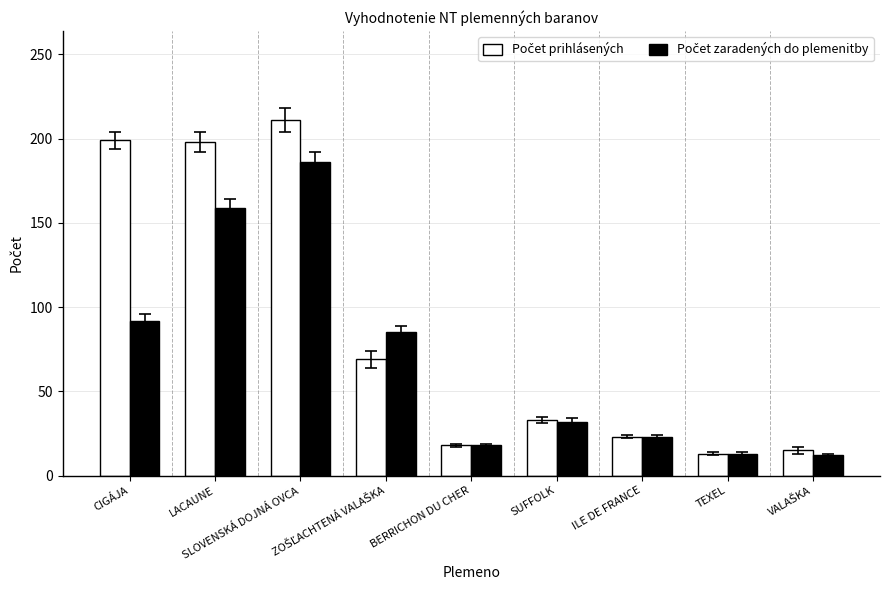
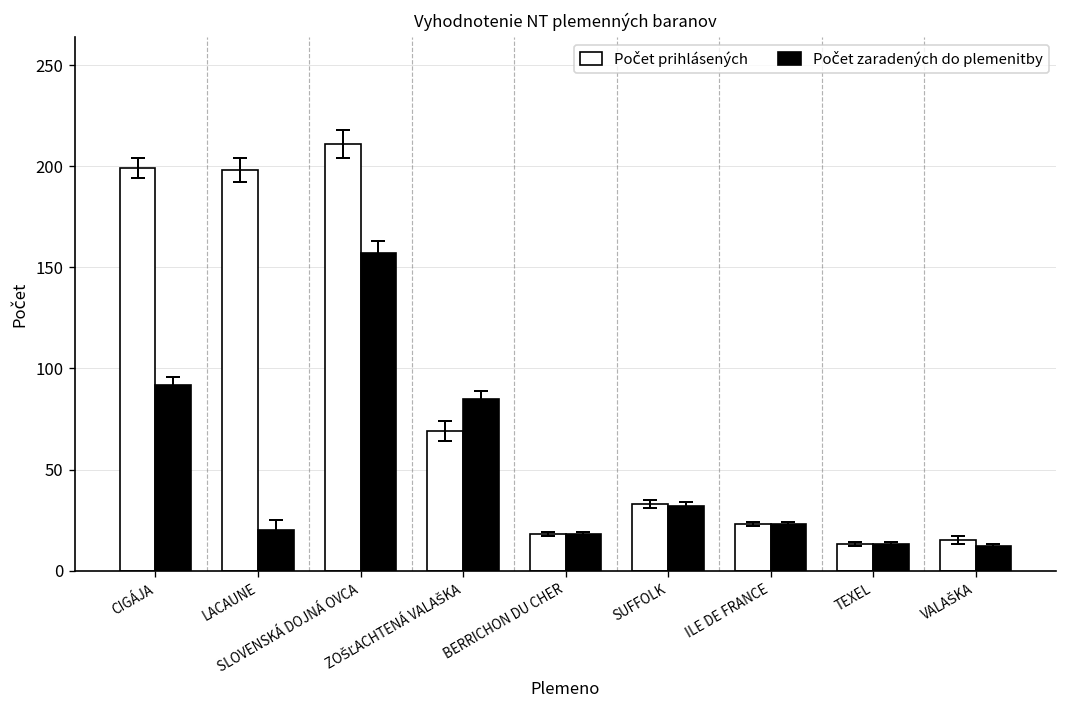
  {
    "Počet prihlásených": {
      "CIGÁJA": 199,
      "LACAUNE": 198,
      "SLOVENSKÁ DOJNÁ OVCA": 211,
      "ZOŠĽACHTENÁ VALAŠKA": 69,
      "BERRICHON DU CHER": 18,
      "SUFFOLK": 33,
      "ILE DE FRANCE": 23,
      "TEXEL": 13,
      "VALAŠKA": 15
    },
    "Počet zaradených do plemenitby": {
      "CIGÁJA": 92,
-     "LACAUNE": 159,
-     "SLOVENSKÁ DOJNÁ OVCA": 186,
+     "LACAUNE": 20,
+     "SLOVENSKÁ DOJNÁ OVCA": 157,
      "ZOŠĽACHTENÁ VALAŠKA": 85,
      "BERRICHON DU CHER": 18,
      "SUFFOLK": 32,
      "ILE DE FRANCE": 23,
      "TEXEL": 13,
      "VALAŠKA": 12
    }
  }
